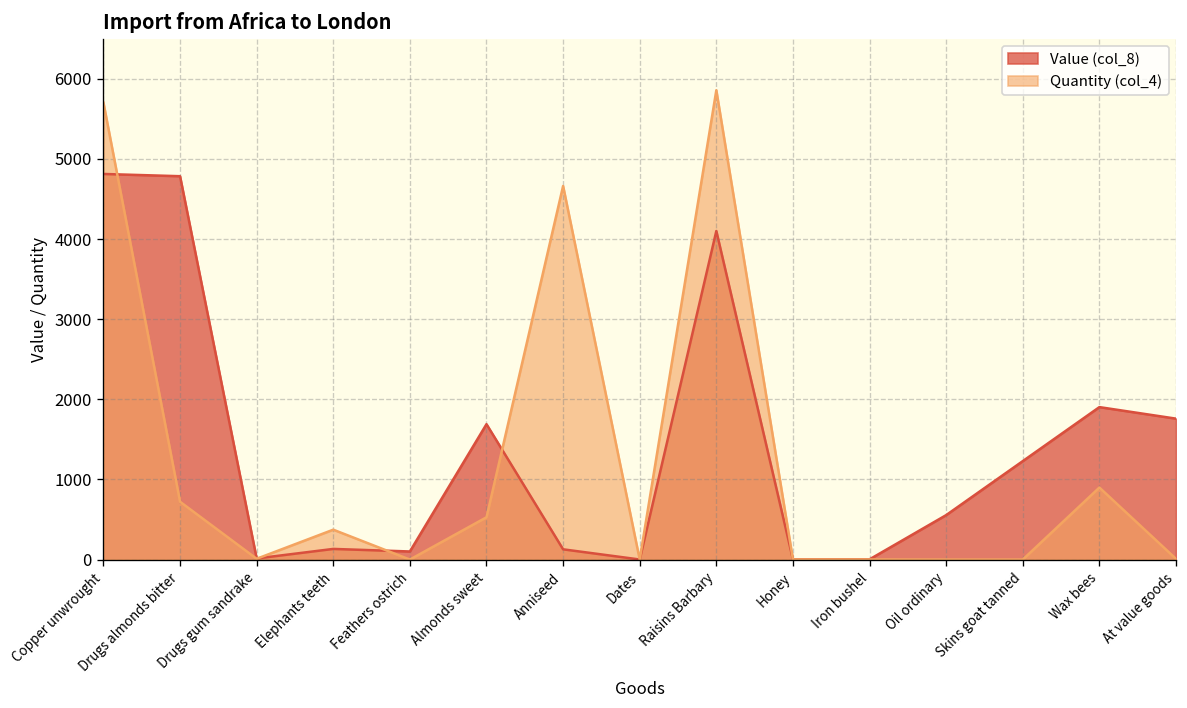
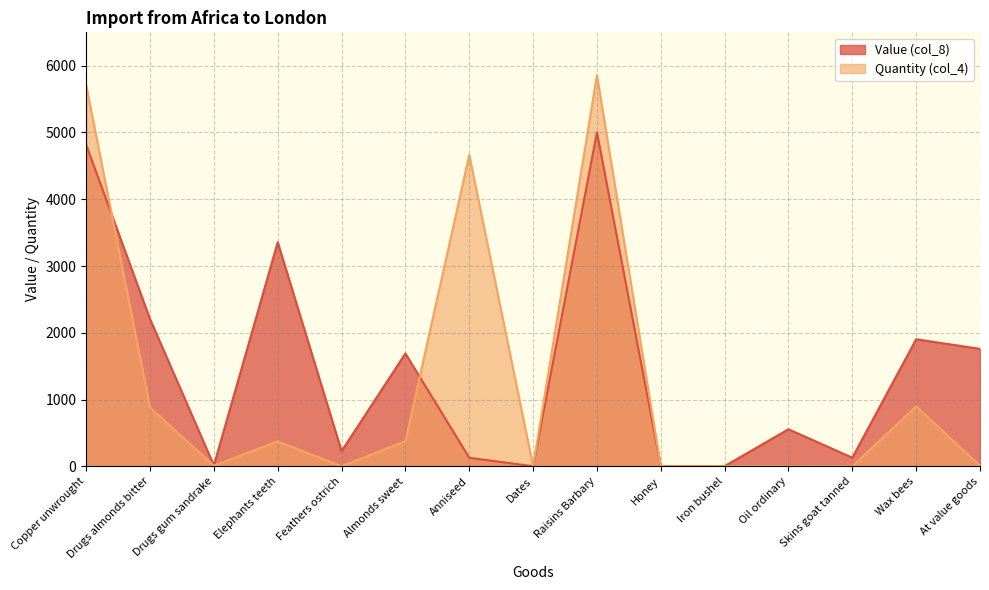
  {
    "Value (col_8)": {
      "Copper unwrought": 4800,
-     "Drugs almonds bitter": 4800,
-     "Elephants teeth": 100,
-     "Feathers ostrich": 100,
+     "Drugs almonds bitter": 2200,
+     "Elephants teeth": 3400,
+     "Feathers ostrich": 200,
      "Almonds sweet": 1700,
      "Anniseed": 100,
-     "Raisins Barbary": 4100,
+     "Raisins Barbary": 5000,
      "Oil ordinary": 600,
-     "Skins goat tanned": 1200,
+     "Skins goat tanned": 100,
      "Wax bees": 1900,
      "At value goods": 1800
    },
    "Quantity (col_4)": {
      "Copper unwrought": 5700,
-     "Drugs almonds bitter": 700,
+     "Drugs almonds bitter": 900,
      "Elephants teeth": 400,
      "Feathers ostrich": 0,
-     "Almonds sweet": 500,
+     "Almonds sweet": 400,
      "Anniseed": 4700,
      "Raisins Barbary": 5900,
      "Oil ordinary": 0,
      "Skins goat tanned": 0,
      "Wax bees": 900,
      "At value goods": 0
    }
  }
